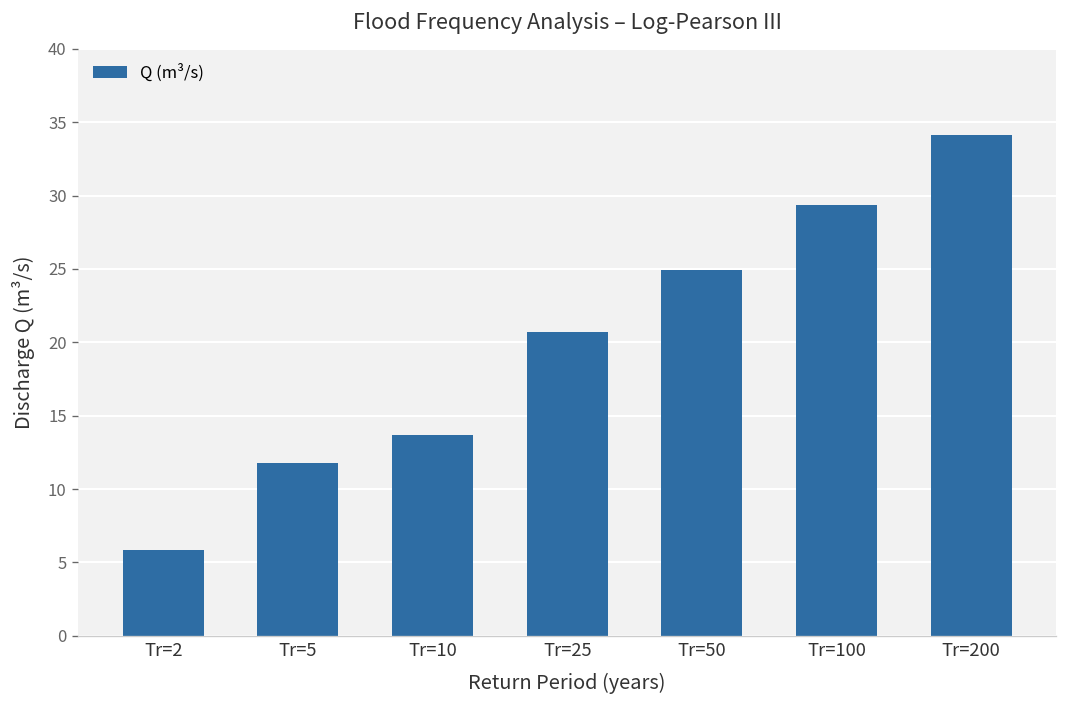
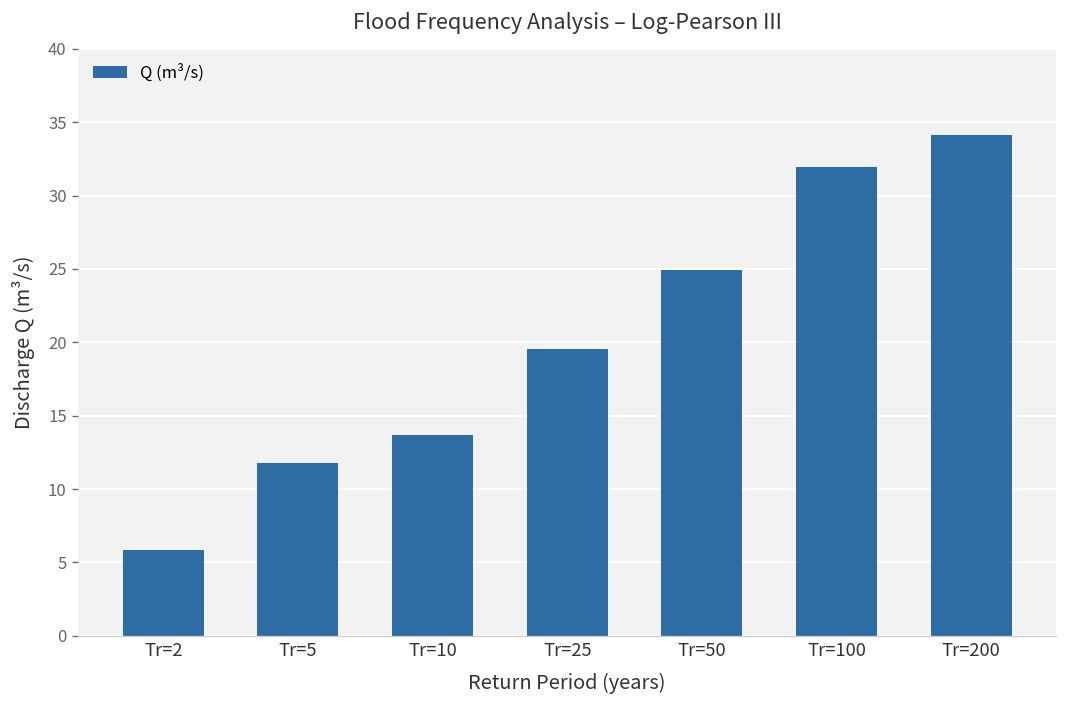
  {
    "Tr=2": 5.9,
    "Tr=5": 11.8,
    "Tr=10": 13.7,
-   "Tr=25": 20.7,
+   "Tr=25": 19.5,
    "Tr=50": 24.9,
-   "Tr=100": 29.4,
+   "Tr=100": 32.0,
    "Tr=200": 34.1
  }
